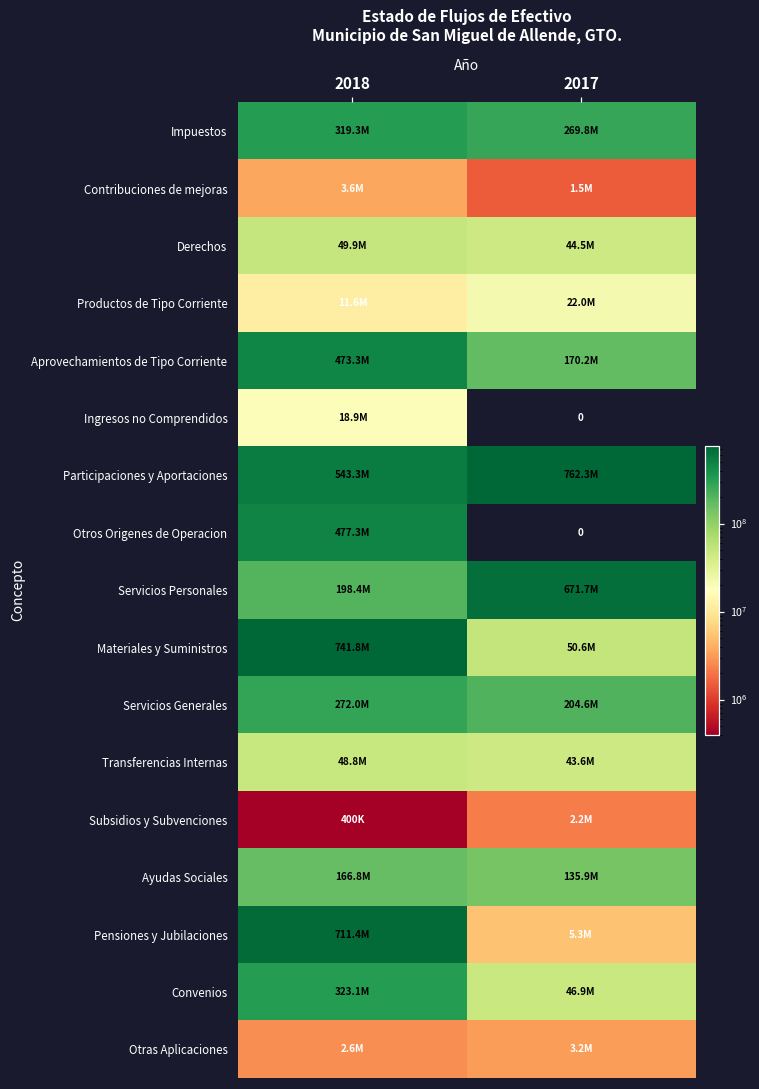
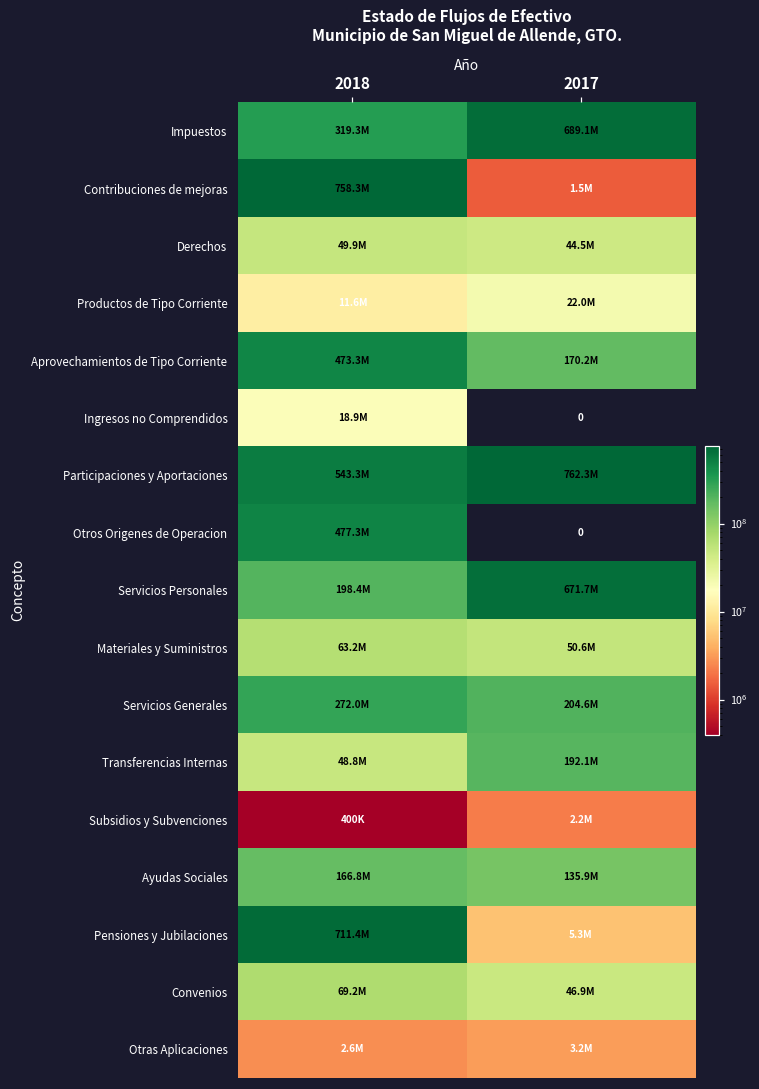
  {
    "Impuestos": {
      "2018": "319.3M",
-     "2017": "269.8M"
+     "2017": "689.1M"
    },
    "Contribuciones de mejoras": {
-     "2018": "3.6M",
+     "2018": "758.3M",
      "2017": "1.5M"
    },
    "Derechos": {
      "2018": "49.9M",
      "2017": "44.5M"
    },
    "Productos de Tipo Corriente": {
      "2018": "11.6M",
      "2017": "22.0M"
    },
    "Aprovechamientos de Tipo Corriente": {
      "2018": "473.3M",
      "2017": "170.2M"
    },
    "Ingresos no Comprendidos": {
      "2018": "18.9M",
      "2017": "0"
    },
    "Participaciones y Aportaciones": {
      "2018": "543.3M",
      "2017": "762.3M"
    },
    "Otros Origenes de Operacion": {
      "2018": "477.3M",
      "2017": "0"
    },
    "Servicios Personales": {
      "2018": "198.4M",
      "2017": "671.7M"
    },
    "Materiales y Suministros": {
-     "2018": "741.8M",
+     "2018": "63.2M",
      "2017": "50.6M"
    },
    "Servicios Generales": {
      "2018": "272.0M",
      "2017": "204.6M"
    },
    "Transferencias Internas": {
      "2018": "48.8M",
-     "2017": "43.6M"
+     "2017": "192.1M"
    },
    "Subsidios y Subvenciones": {
      "2018": "400K",
      "2017": "2.2M"
    },
    "Ayudas Sociales": {
      "2018": "166.8M",
      "2017": "135.9M"
    },
    "Pensiones y Jubilaciones": {
      "2018": "711.4M",
      "2017": "5.3M"
    },
    "Convenios": {
-     "2018": "323.1M",
+     "2018": "69.2M",
      "2017": "46.9M"
    },
    "Otras Aplicaciones": {
      "2018": "2.6M",
      "2017": "3.2M"
    }
  }
